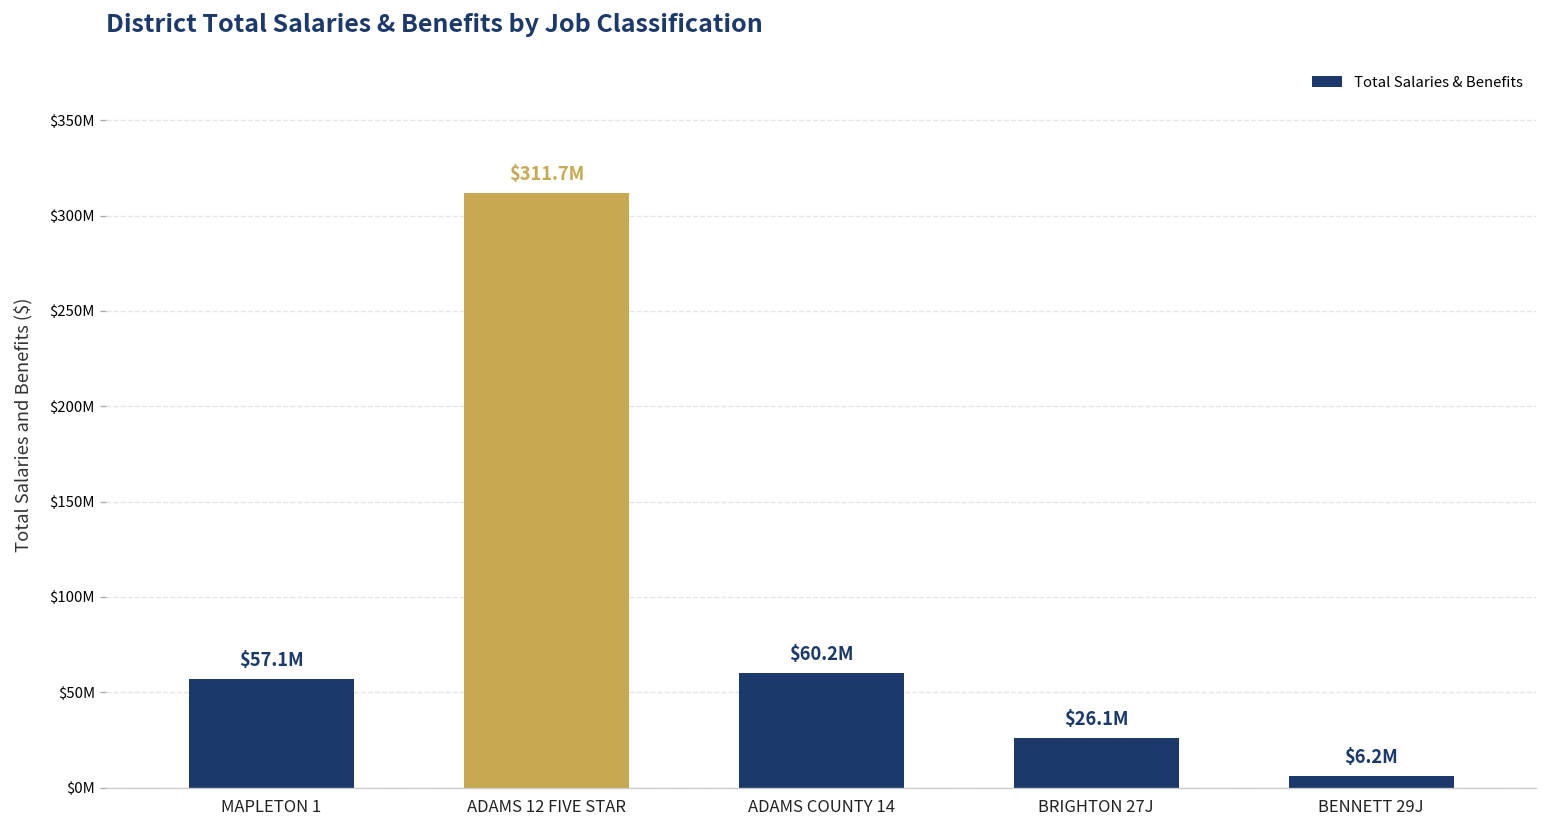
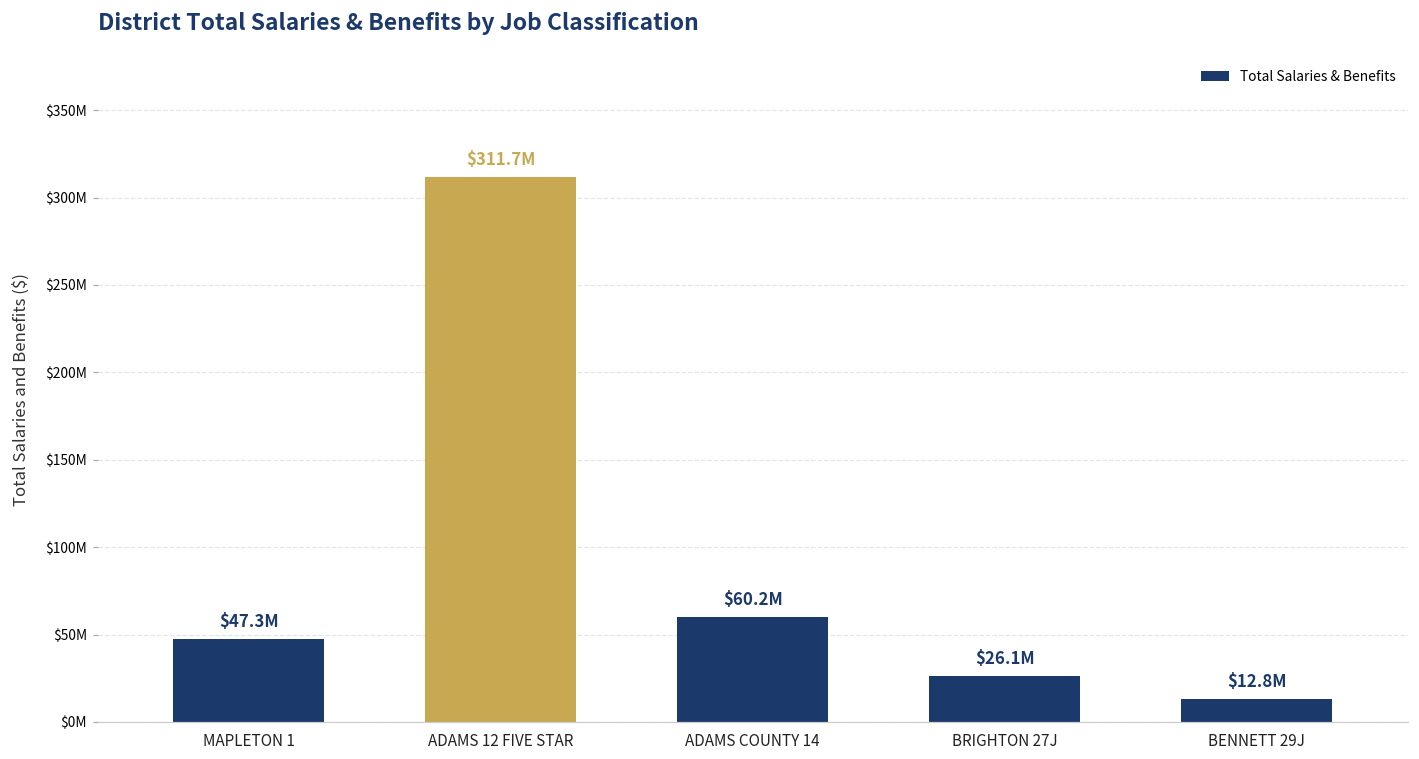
  {
-   "MAPLETON 1": "$57.1M",
+   "MAPLETON 1": "$47.3M",
    "ADAMS 12 FIVE STAR": "$311.7M",
    "ADAMS COUNTY 14": "$60.2M",
    "BRIGHTON 27J": "$26.1M",
-   "BENNETT 29J": "$6.2M"
+   "BENNETT 29J": "$12.8M"
  }
